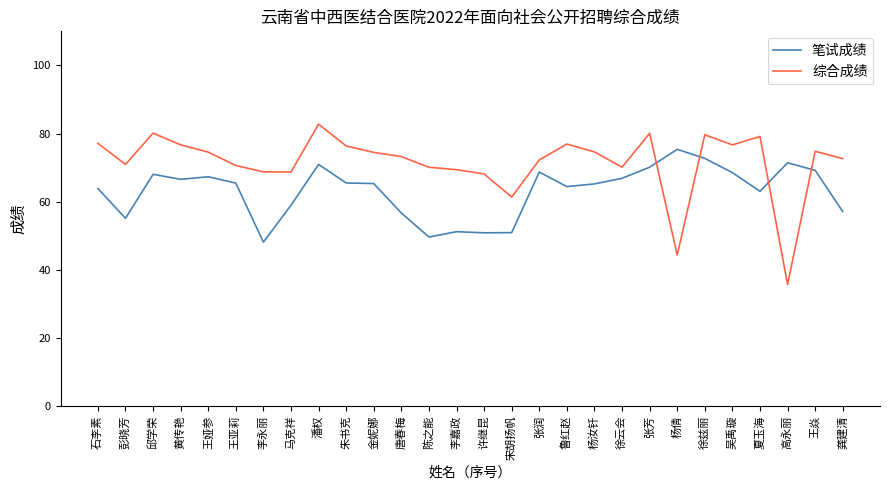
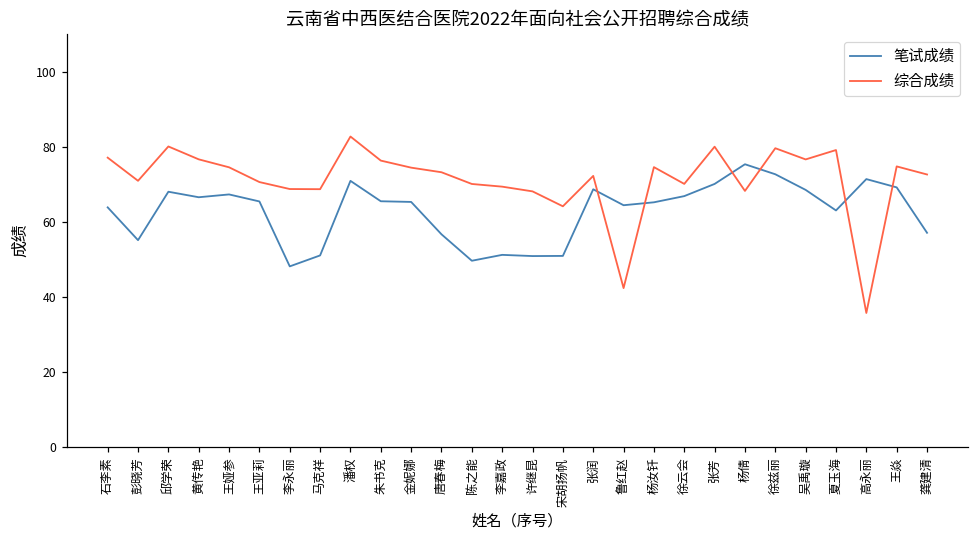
  {
    "笔试成绩": {
      "石李素": 64,
      "彭晓芳": 55,
      "邱学荣": 68,
      "黄传艳": 67,
      "王娅参": 67,
      "王亚莉": 65,
      "李永丽": 48,
-     "马克祥": 59,
+     "马克祥": 51,
      "潘权": 71,
      "朱书克": 66,
      "金妮娜": 65,
      "唐春梅": 57,
      "陈之能": 50,
      "李嘉政": 51,
      "许继昆": 51,
      "宋胡扬帆": 51,
      "张润": 69,
      "鲁红赵": 64,
      "杨汝钎": 65,
      "徐云会": 67,
      "张芳": 70,
      "杨倩": 75,
      "徐兹丽": 73,
      "吴禹璇": 69,
      "夏玉海": 63,
      "高永丽": 71,
      "王焱": 69,
      "龚建清": 57
    },
    "综合成绩": {
      "石李素": 77,
      "彭晓芳": 71,
      "邱学荣": 80,
      "黄传艳": 77,
      "王娅参": 75,
      "王亚莉": 71,
      "李永丽": 69,
      "马克祥": 69,
      "潘权": 83,
      "朱书克": 76,
      "金妮娜": 74,
      "唐春梅": 73,
      "陈之能": 70,
      "李嘉政": 69,
      "许继昆": 68,
-     "宋胡扬帆": 61,
+     "宋胡扬帆": 64,
      "张润": 72,
-     "鲁红赵": 77,
+     "鲁红赵": 42,
      "杨汝钎": 75,
      "徐云会": 70,
      "张芳": 80,
-     "杨倩": 44,
+     "杨倩": 68,
      "徐兹丽": 80,
      "吴禹璇": 77,
      "夏玉海": 79,
      "高永丽": 36,
      "王焱": 75,
      "龚建清": 73
    }
  }
